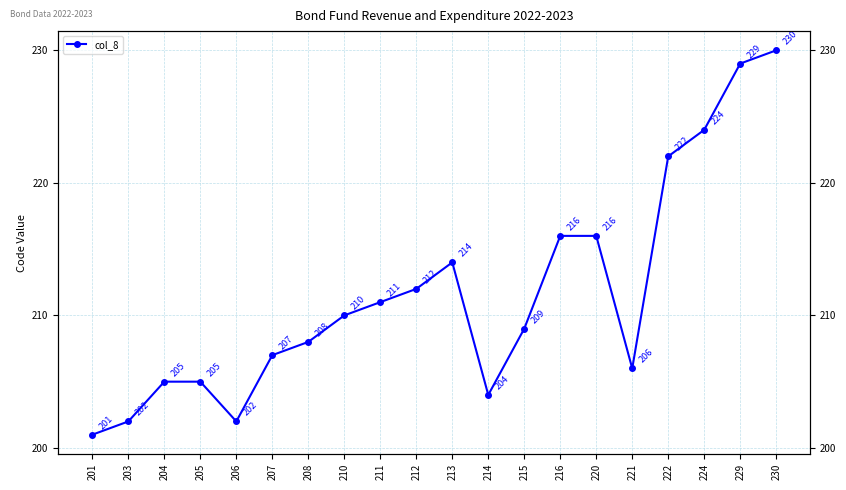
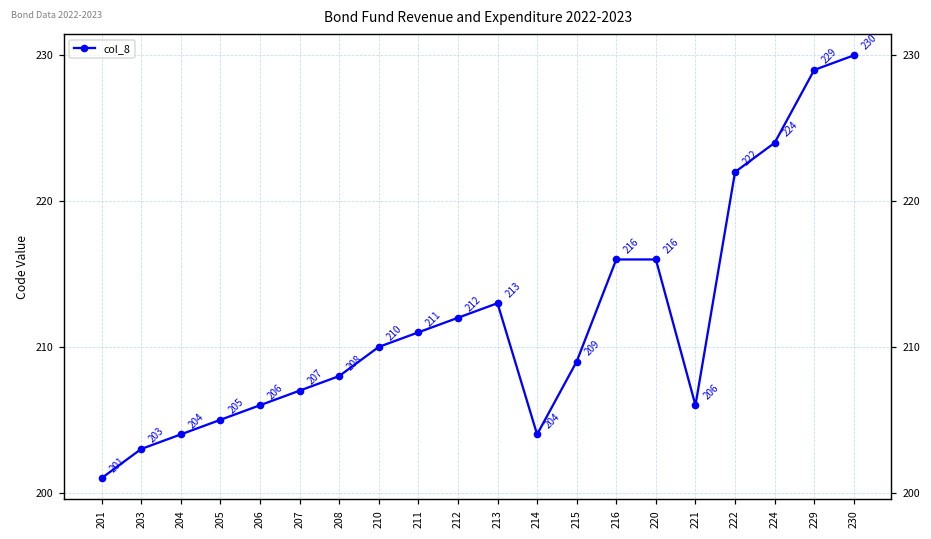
  {
    "201": 201,
-   "203": 202,
-   "204": 205,
+   "203": 203,
+   "204": 204,
    "205": 205,
-   "206": 202,
+   "206": 206,
    "207": 207,
    "208": 208,
    "210": 210,
    "211": 211,
    "212": 212,
-   "213": 214,
+   "213": 213,
    "214": 204,
    "215": 209,
    "216": 216,
    "220": 216,
    "221": 206,
    "222": 222,
    "224": 224,
    "229": 229,
    "230": 230
  }
